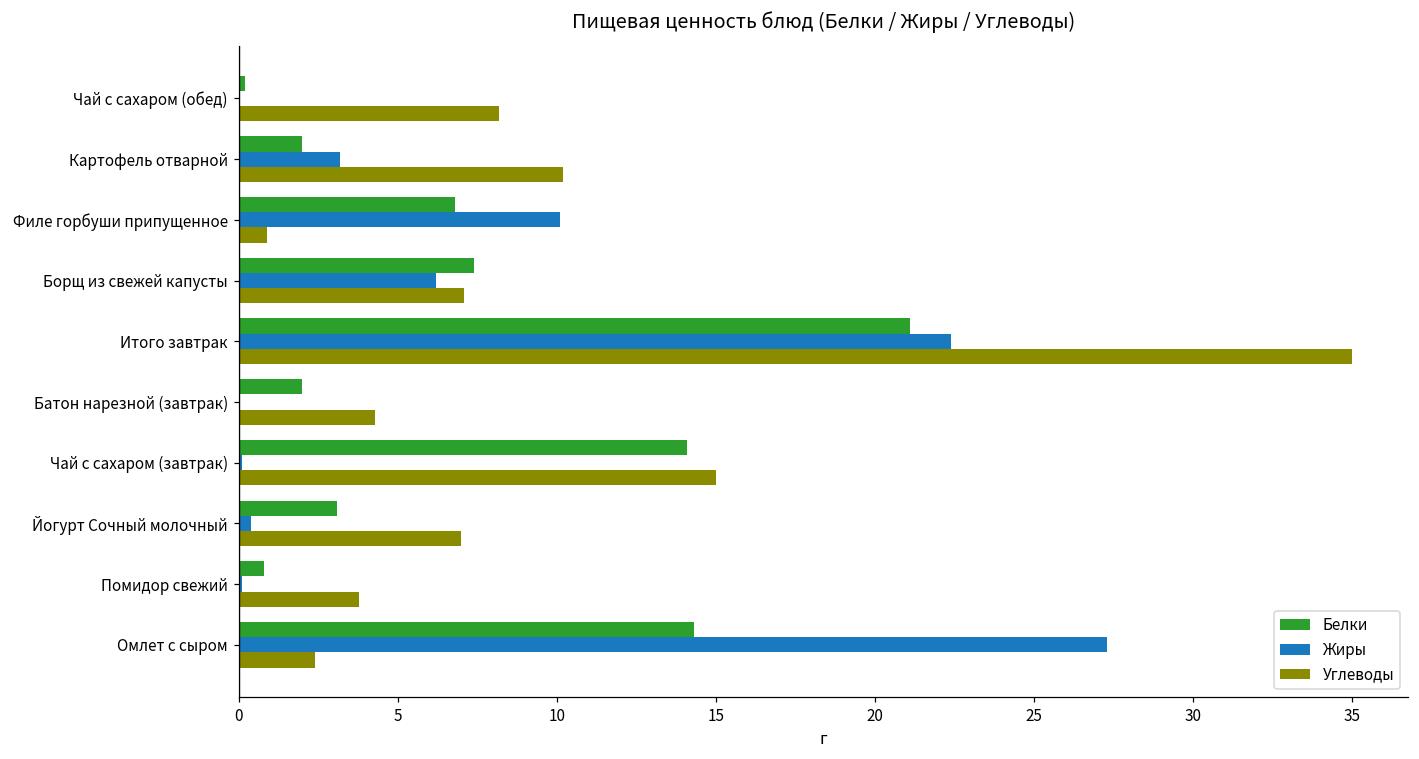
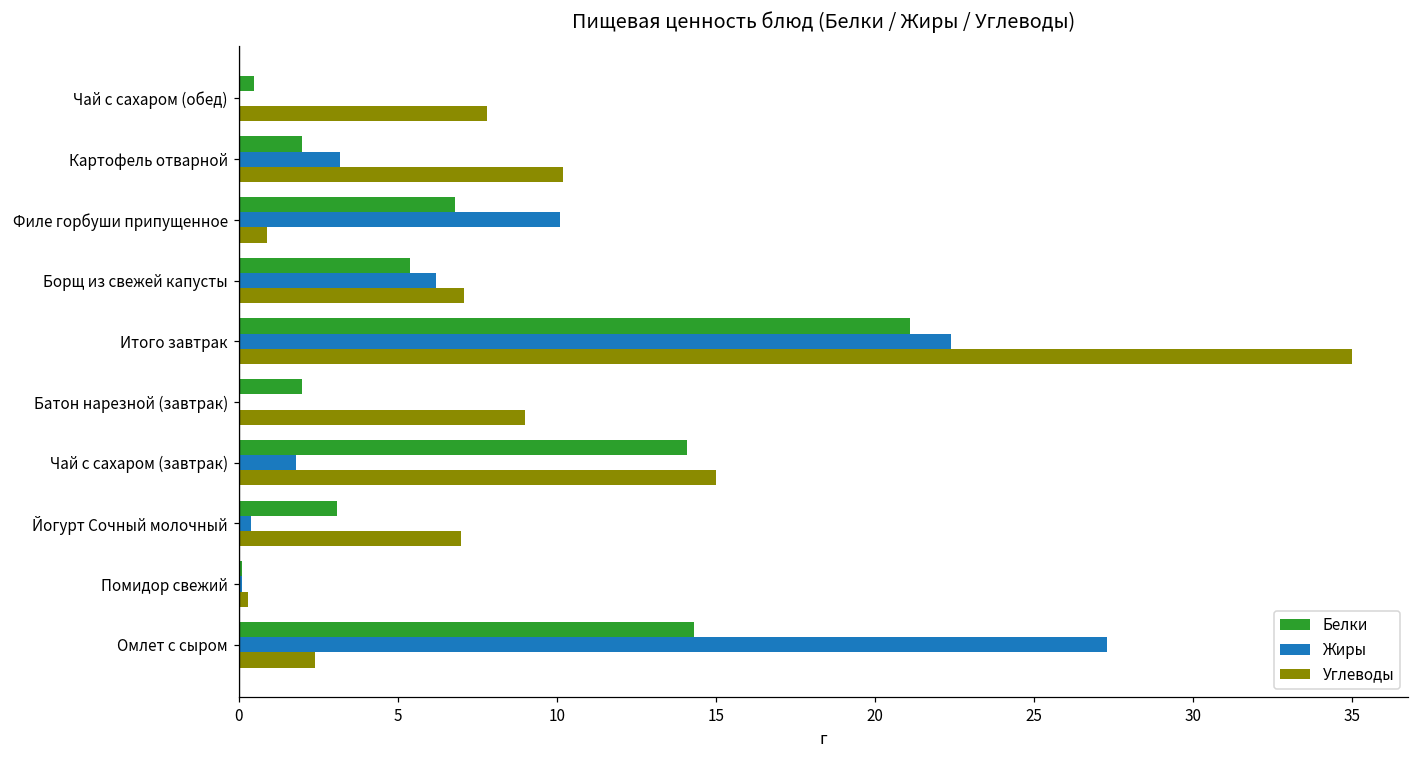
  {
    "Белки": {
-     "Чай с сахаром (обед)": 0.2,
+     "Чай с сахаром (обед)": 0.5,
      "Картофель отварной": 2.0,
      "Филе горбуши припущенное": 6.8,
-     "Борщ из свежей капусты": 7.4,
+     "Борщ из свежей капусты": 5.4,
      "Итого завтрак": 21.1,
      "Батон нарезной (завтрак)": 2.0,
      "Чай с сахаром (завтрак)": 14.1,
      "Йогурт Сочный молочный": 3.1,
-     "Помидор свежий": 0.8,
+     "Помидор свежий": 0.1,
      "Омлет с сыром": 14.3
    },
    "Жиры": {
      "Чай с сахаром (обед)": 0.0,
      "Картофель отварной": 3.2,
      "Филе горбуши припущенное": 10.1,
      "Борщ из свежей капусты": 6.2,
      "Итого завтрак": 22.4,
      "Батон нарезной (завтрак)": 0.0,
-     "Чай с сахаром (завтрак)": 0.1,
+     "Чай с сахаром (завтрак)": 1.8,
      "Йогурт Сочный молочный": 0.4,
      "Помидор свежий": 0.1,
      "Омлет с сыром": 27.3
    },
    "Углеводы": {
-     "Чай с сахаром (обед)": 8.2,
+     "Чай с сахаром (обед)": 7.8,
      "Картофель отварной": 10.2,
      "Филе горбуши припущенное": 0.9,
      "Борщ из свежей капусты": 7.1,
      "Итого завтрак": 35.0,
-     "Батон нарезной (завтрак)": 4.3,
+     "Батон нарезной (завтрак)": 9.0,
      "Чай с сахаром (завтрак)": 15.0,
      "Йогурт Сочный молочный": 7.0,
-     "Помидор свежий": 3.8,
+     "Помидор свежий": 0.3,
      "Омлет с сыром": 2.4
    }
  }
